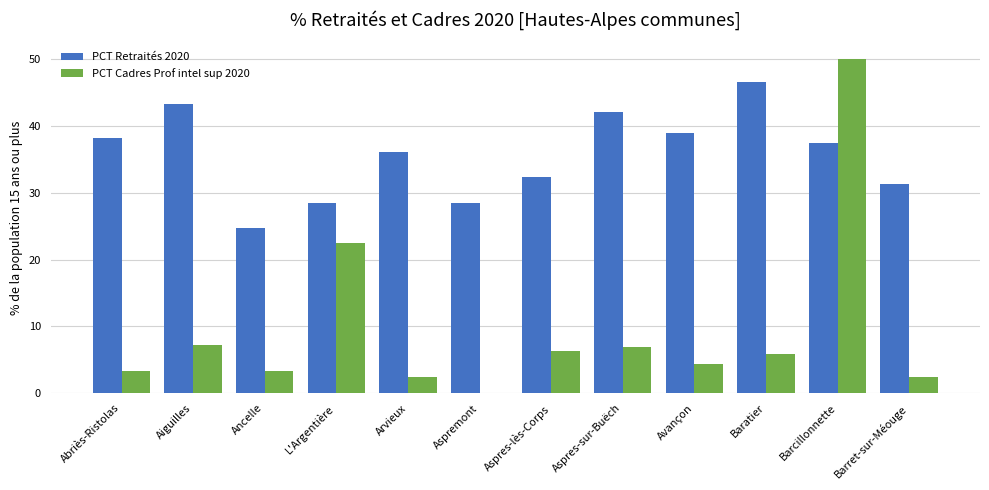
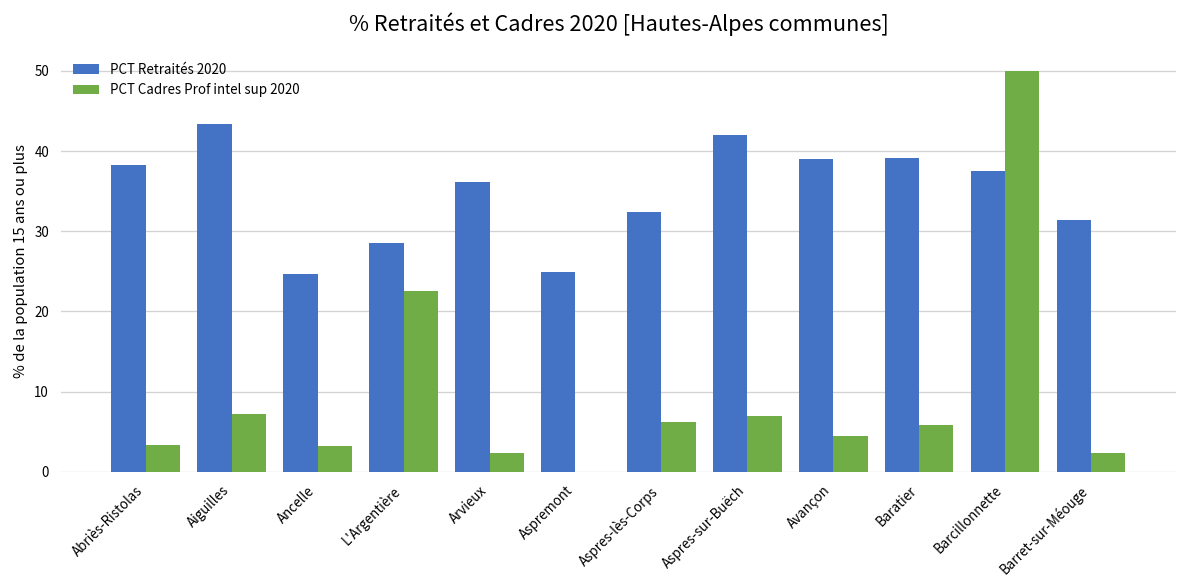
  {
    "PCT Retraités 2020": {
      "Abriès-Ristolas": 38,
      "Aiguilles": 43,
      "Ancelle": 25,
      "L'Argentière": 28,
      "Arvieux": 36,
-     "Aspremont": 28,
+     "Aspremont": 25,
      "Aspres-lès-Corps": 32,
      "Aspres-sur-Buëch": 42,
      "Avançon": 39,
-     "Baratier": 47,
+     "Baratier": 39,
      "Barcillonnette": 38,
      "Barret-sur-Méouge": 31
    },
    "PCT Cadres Prof intel sup 2020": {
      "Abriès-Ristolas": 3,
      "Aiguilles": 7,
      "Ancelle": 3,
      "L'Argentière": 23,
      "Arvieux": 2,
      "Aspremont": 0,
      "Aspres-lès-Corps": 6,
      "Aspres-sur-Buëch": 7,
      "Avançon": 4,
      "Baratier": 6,
      "Barcillonnette": 50,
      "Barret-sur-Méouge": 2
    }
  }
